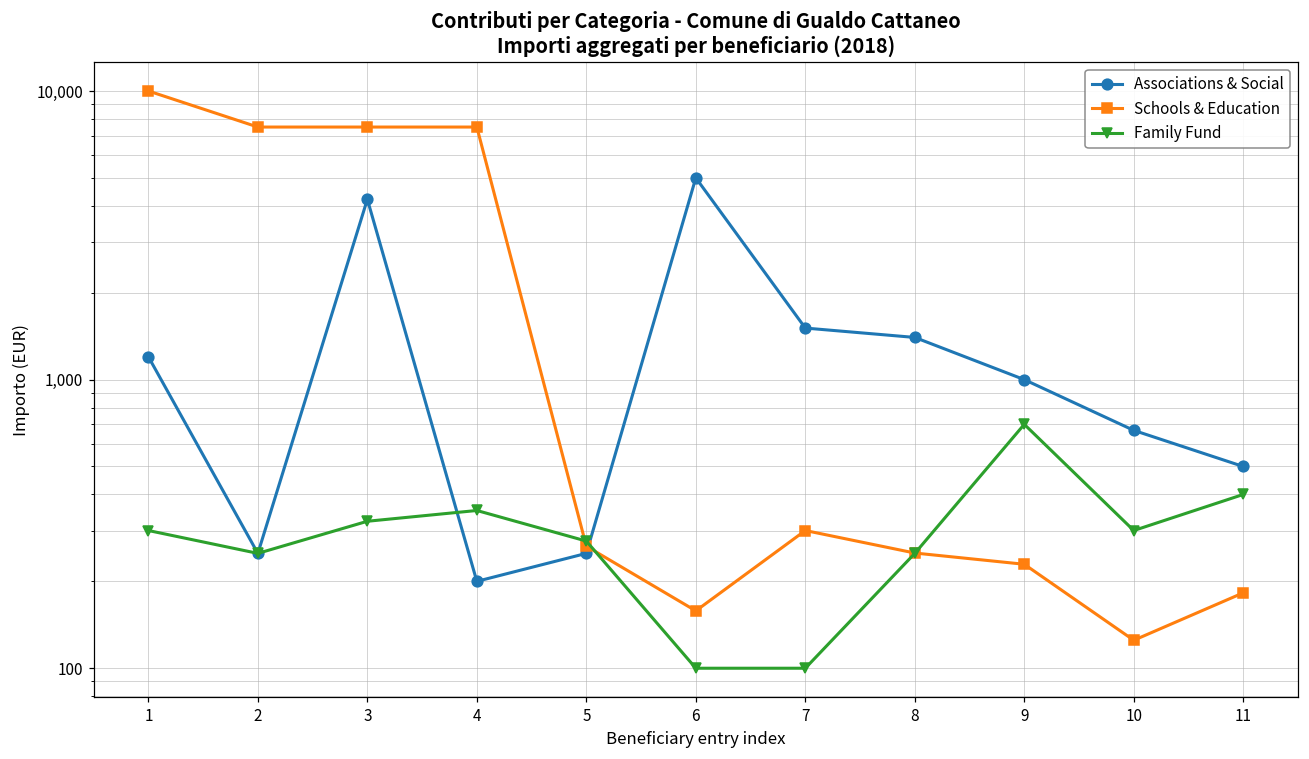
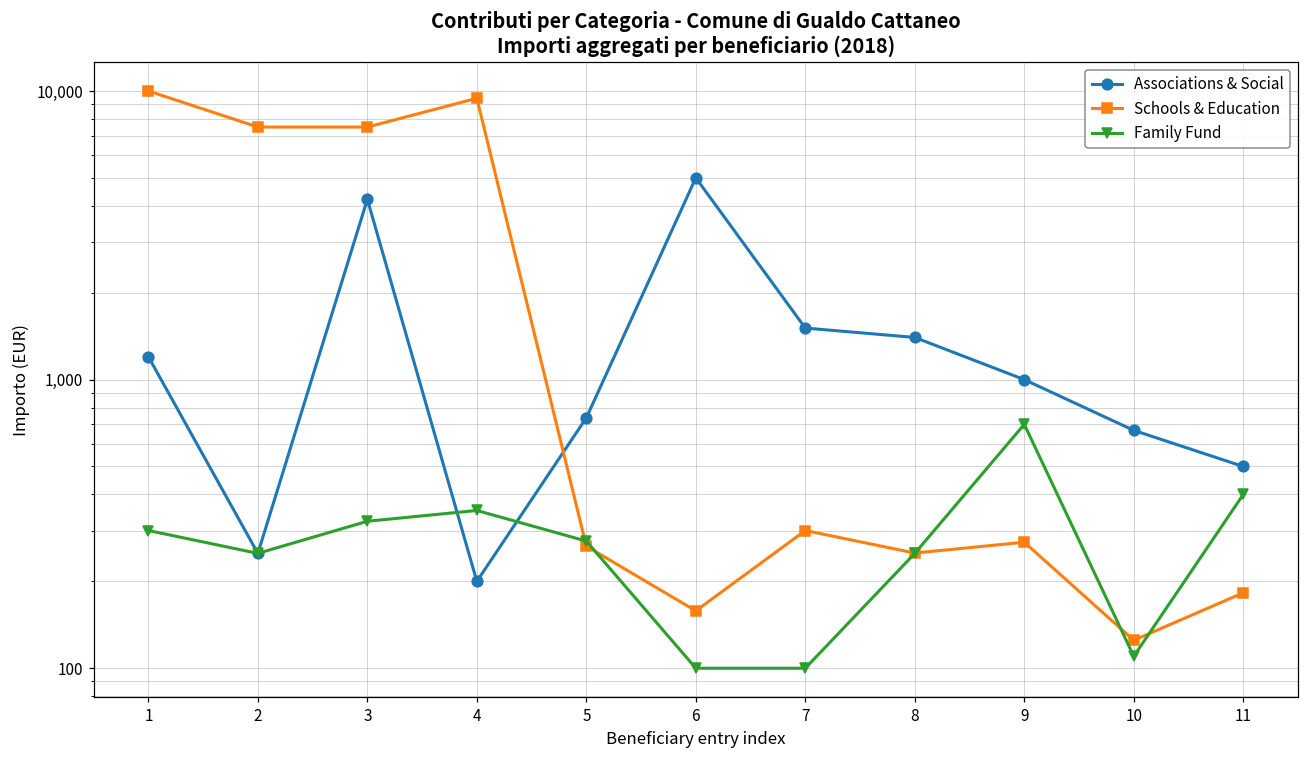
  {
    "Associations & Social": {
      "1": "1,200",
      "3": "4,200",
      "4": "200",
-     "5": "250",
+     "5": "740",
      "6": "5,000",
      "7": "1,500",
      "8": "1,400",
      "9": "1,000",
      "10": "670",
      "11": "500"
    },
    "Schools & Education": {
      "1": "10,000",
      "2": "7,500",
      "3": "7,500",
-     "4": "7,500",
+     "4": "9,400",
      "5": "260",
      "6": "160",
      "7": "300",
-     "9": "230",
+     "9": "270",
      "10": "130",
      "11": "180"
    },
    "Family Fund": {
      "1": "300",
      "3": "320",
      "4": "350",
      "5": "280",
      "6": "100",
      "7": "100",
      "9": "700",
-     "10": "300",
+     "10": "110",
      "11": "400"
    }
  }
